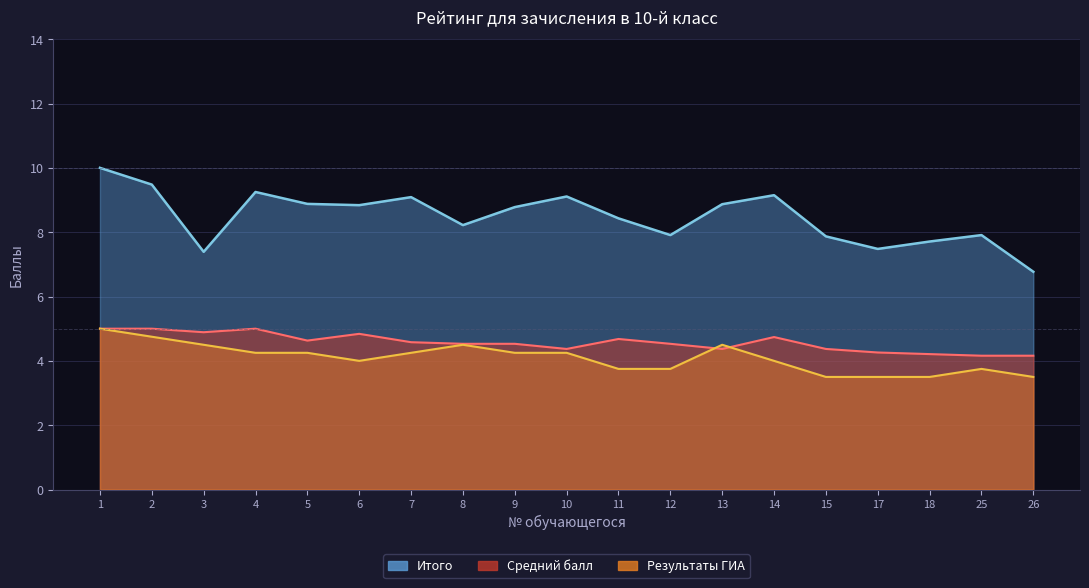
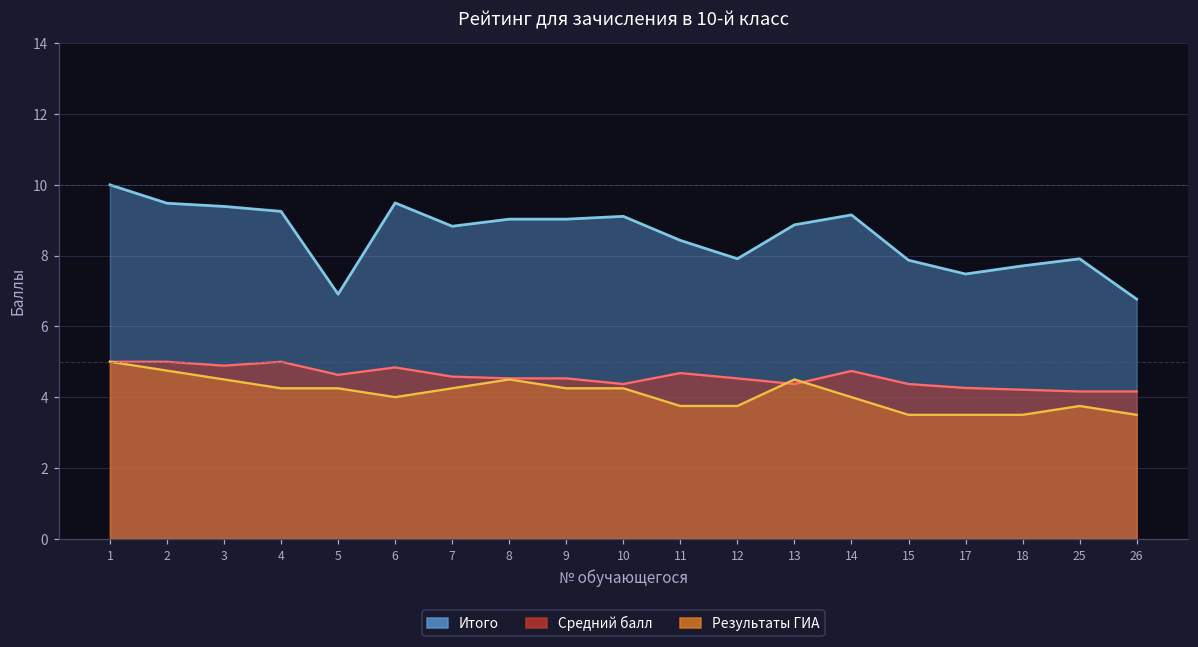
  {
    "Итого": {
      "1": 10.0,
      "2": 9.5,
-     "3": 7.4,
+     "3": 9.4,
      "4": 9.3,
-     "5": 8.9,
-     "6": 8.8,
-     "7": 9.1,
-     "8": 8.2,
-     "9": 8.8,
+     "5": 6.9,
+     "6": 9.5,
+     "7": 8.8,
+     "8": 9.0,
+     "9": 9.0,
      "10": 9.1,
      "11": 8.4,
      "12": 7.9,
      "13": 8.9,
      "14": 9.2,
      "15": 7.9,
      "17": 7.5,
      "18": 7.7,
      "25": 7.9,
      "26": 6.8
    }
  }
